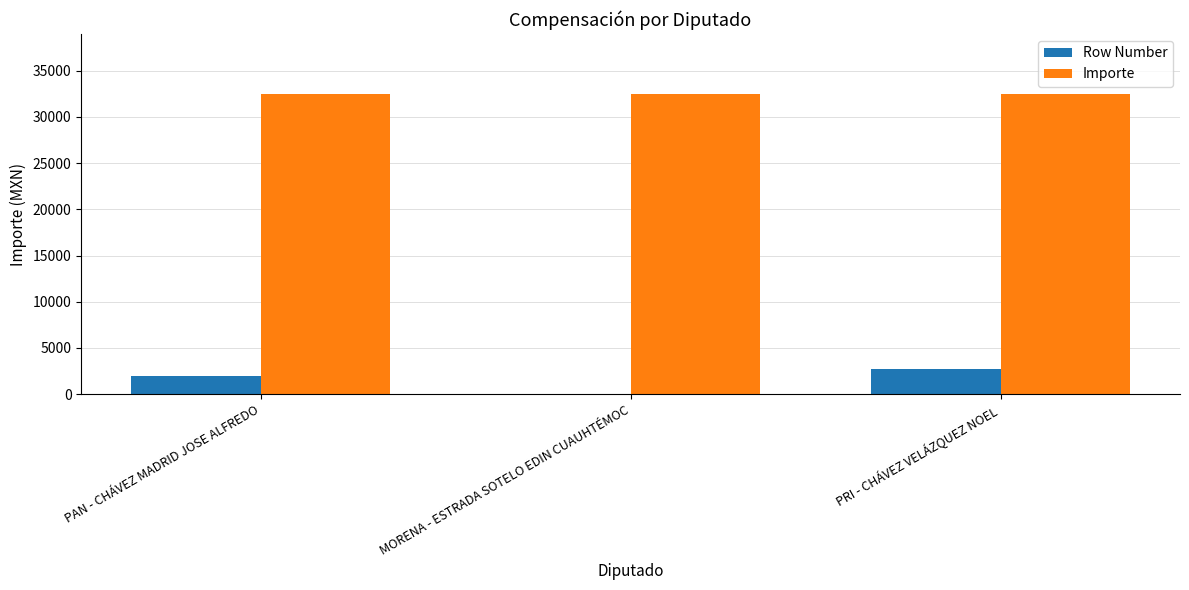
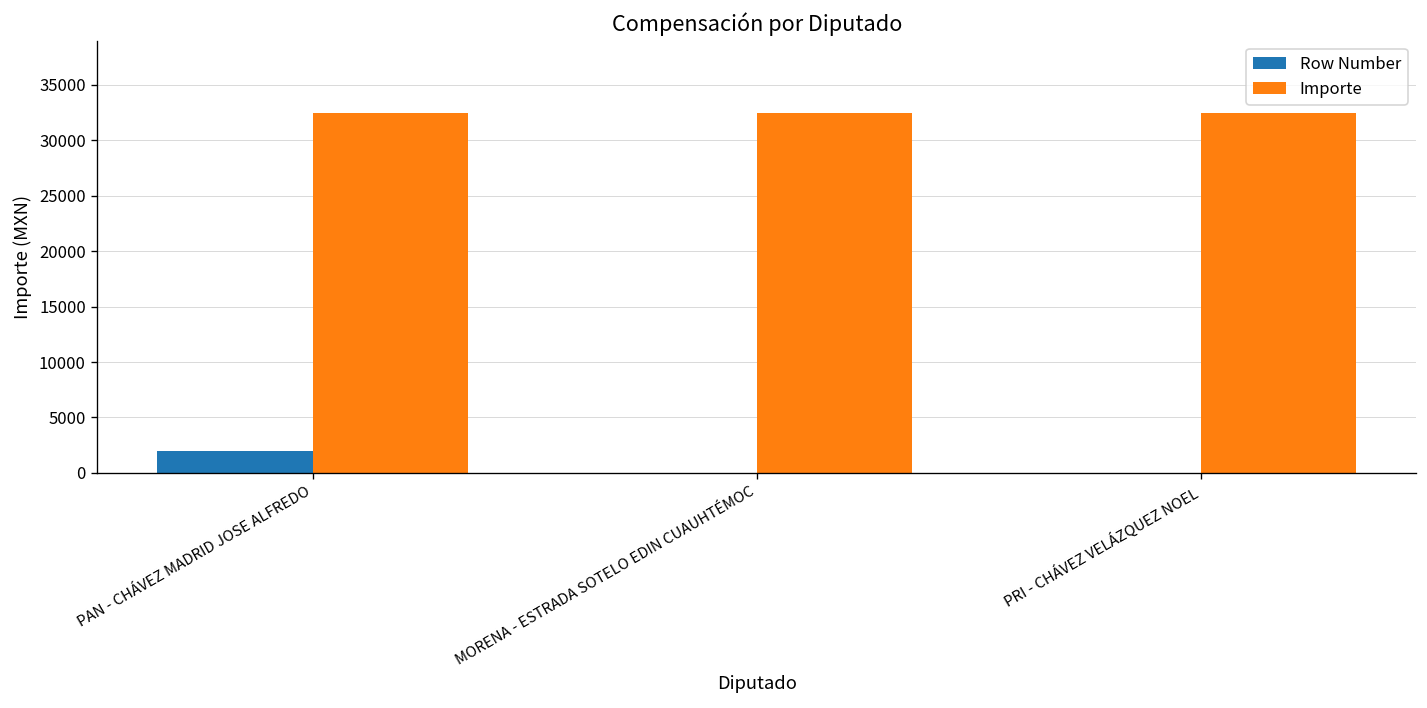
  {
    "Row Number": {
      "PAN - CHÁVEZ MADRID JOSE ALFREDO": 2000,
-     "PRI - CHÁVEZ VELÁZQUEZ NOEL": 3000
+     "PRI - CHÁVEZ VELÁZQUEZ NOEL": 0
    },
    "Importe": {
      "PAN - CHÁVEZ MADRID JOSE ALFREDO": 32000,
      "MORENA - ESTRADA SOTELO EDIN CUAUHTÉMOC": 32000,
      "PRI - CHÁVEZ VELÁZQUEZ NOEL": 32000
    }
  }
